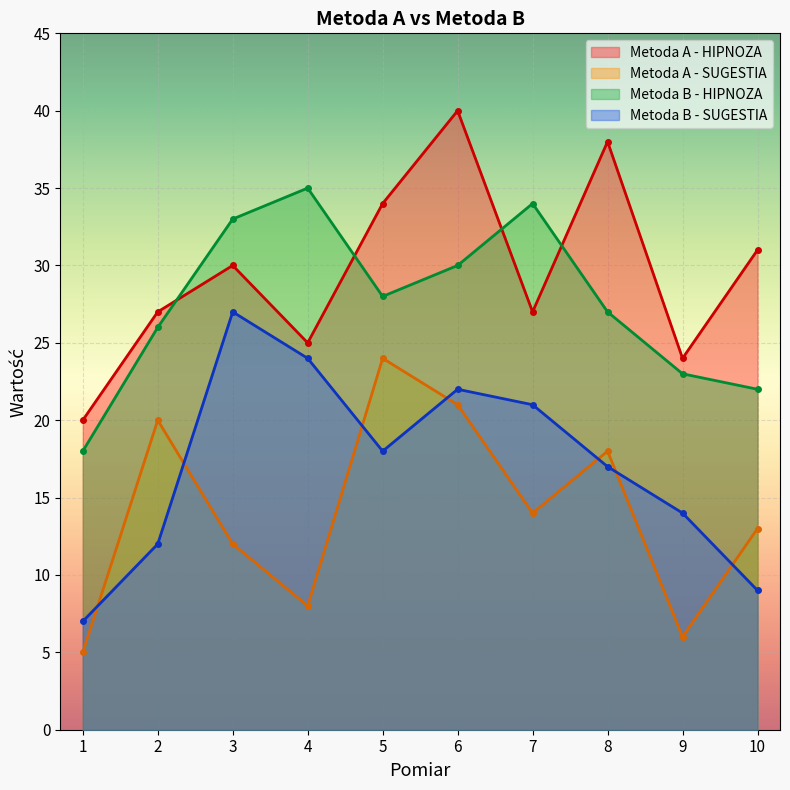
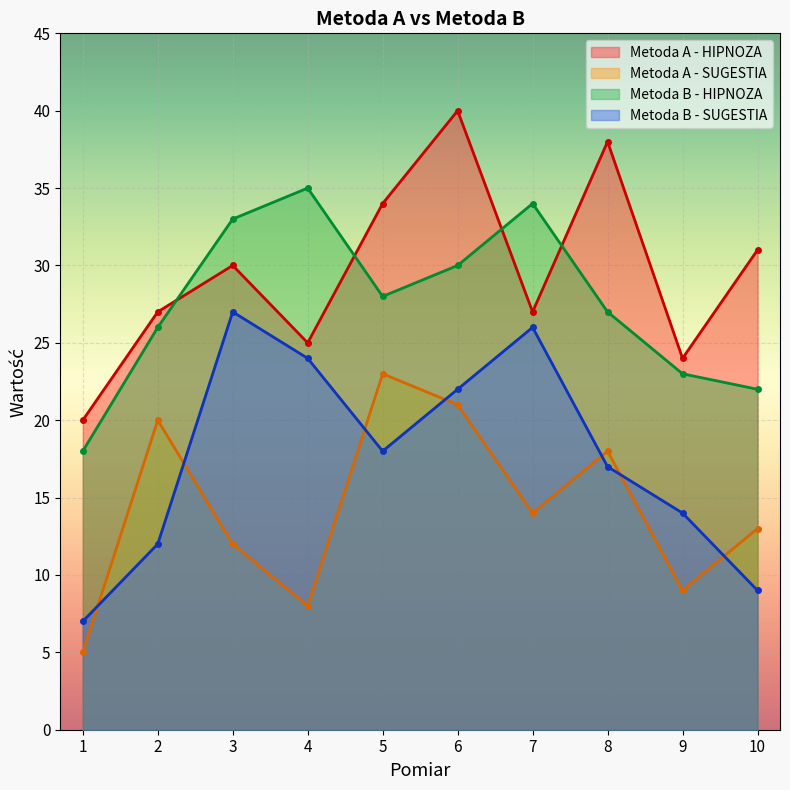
  {
    "Metoda A - HIPNOZA": {
      "1": 20,
      "2": 27,
      "3": 30,
      "4": 25,
      "5": 34,
      "6": 40,
      "7": 27,
      "8": 38,
      "9": 24,
      "10": 31
    },
    "Metoda A - SUGESTIA": {
      "1": 5,
      "2": 20,
      "3": 12,
      "4": 8,
-     "5": 24,
+     "5": 23,
      "6": 21,
      "7": 14,
      "8": 18,
-     "9": 6,
+     "9": 9,
      "10": 13
    },
    "Metoda B - HIPNOZA": {
      "1": 18,
      "2": 26,
      "3": 33,
      "4": 35,
      "5": 28,
      "6": 30,
      "7": 34,
      "8": 27,
      "9": 23,
      "10": 22
    },
    "Metoda B - SUGESTIA": {
      "1": 7,
      "2": 12,
      "3": 27,
      "4": 24,
      "5": 18,
      "6": 22,
-     "7": 21,
+     "7": 26,
      "8": 17,
      "9": 14,
      "10": 9
    }
  }
